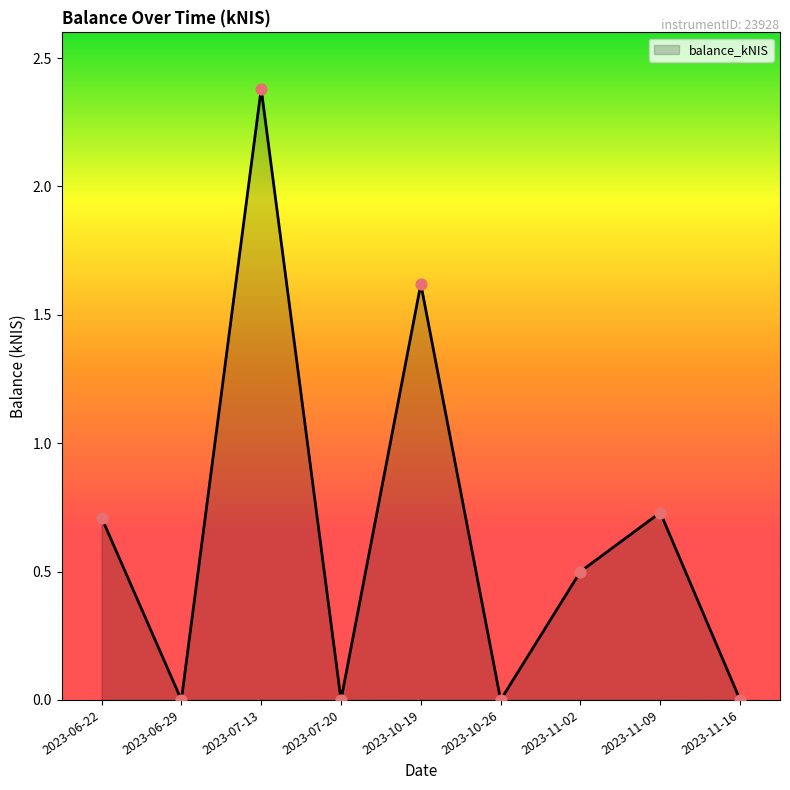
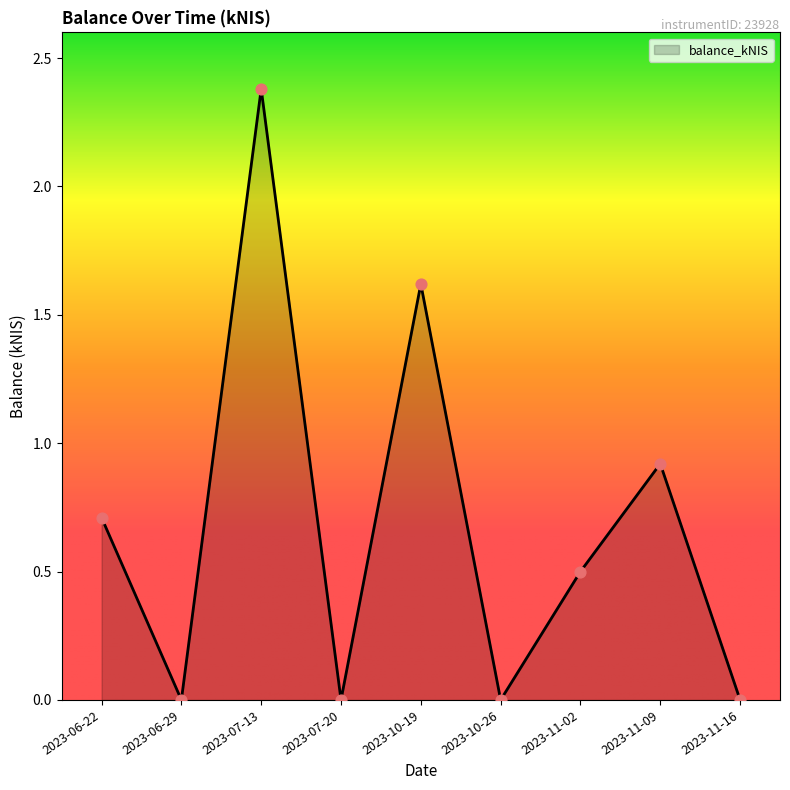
  {
    "2023-06-22": 0.71,
    "2023-06-29": 0.00,
    "2023-07-13": 2.38,
    "2023-07-20": 0.00,
    "2023-10-19": 1.62,
    "2023-10-26": 0.00,
    "2023-11-02": 0.50,
-   "2023-11-09": 0.73,
+   "2023-11-09": 0.92,
    "2023-11-16": 0.00
  }
